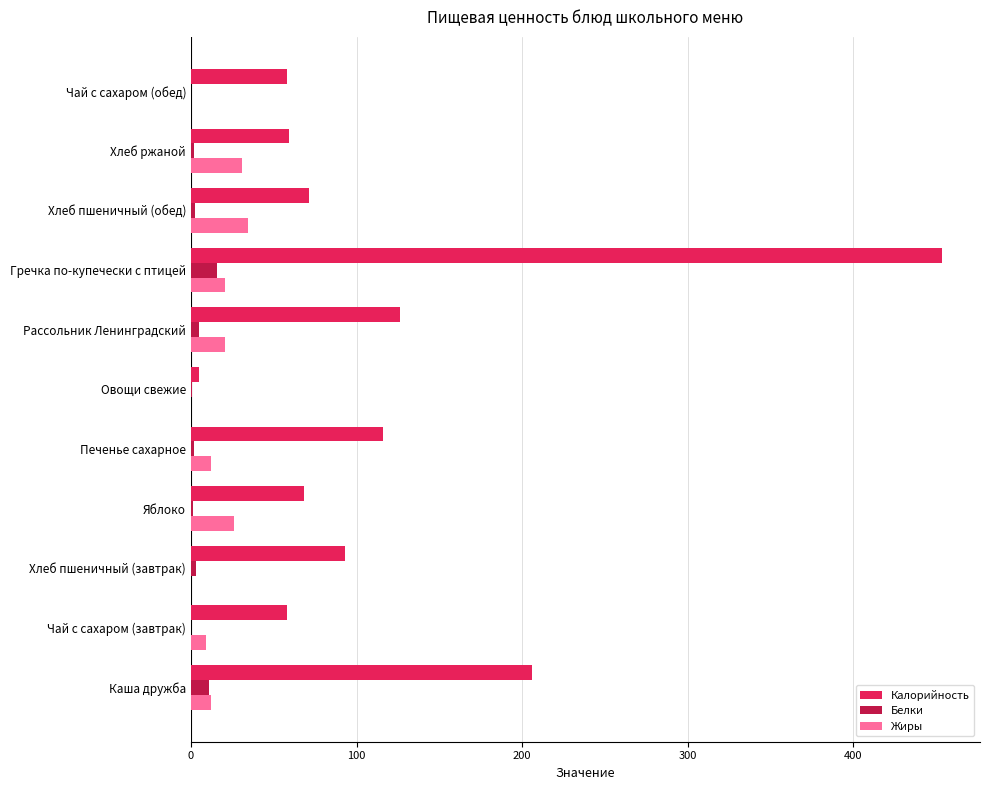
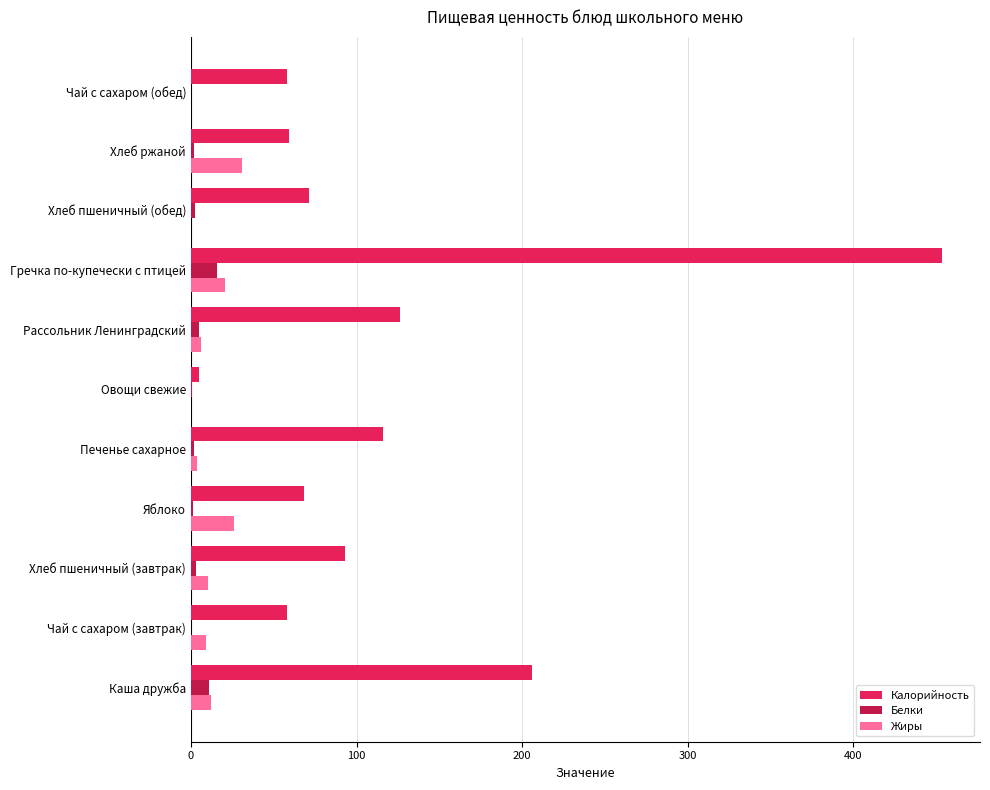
  {
    "Жиры": {
      "Чай с сахаром (обед)": 0,
      "Хлеб ржаной": 31,
-     "Хлеб пшеничный (обед)": 34,
+     "Хлеб пшеничный (обед)": 0,
      "Гречка по-купечески с птицей": 21,
-     "Рассольник Ленинградский": 21,
-     "Печенье сахарное": 12,
+     "Рассольник Ленинградский": 6,
+     "Печенье сахарное": 4,
      "Яблоко": 26,
-     "Хлеб пшеничный (завтрак)": 0,
+     "Хлеб пшеничный (завтрак)": 10,
      "Чай с сахаром (завтрак)": 9,
      "Каша дружба": 12
    }
  }
